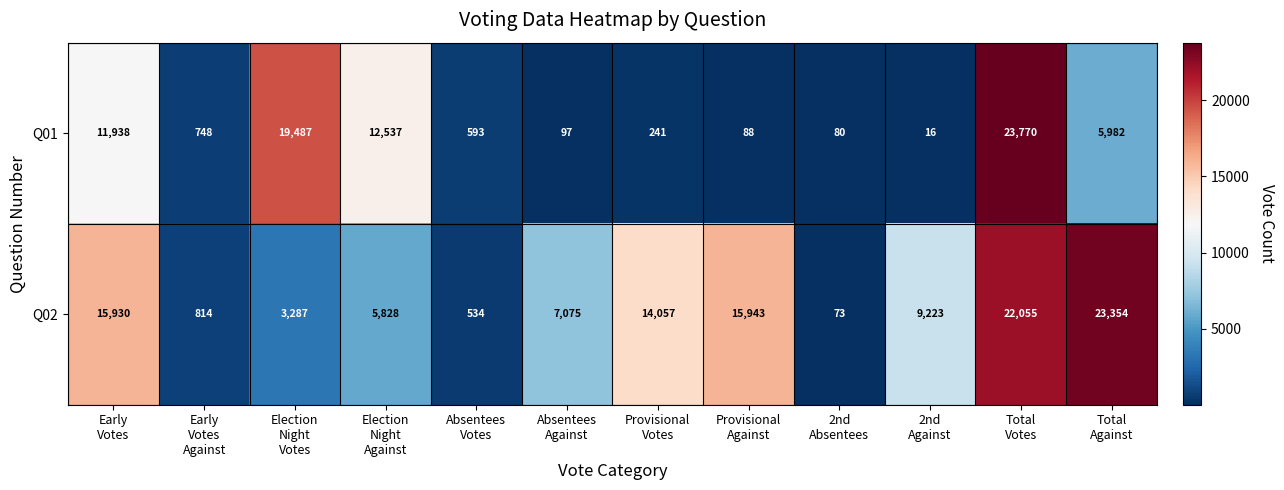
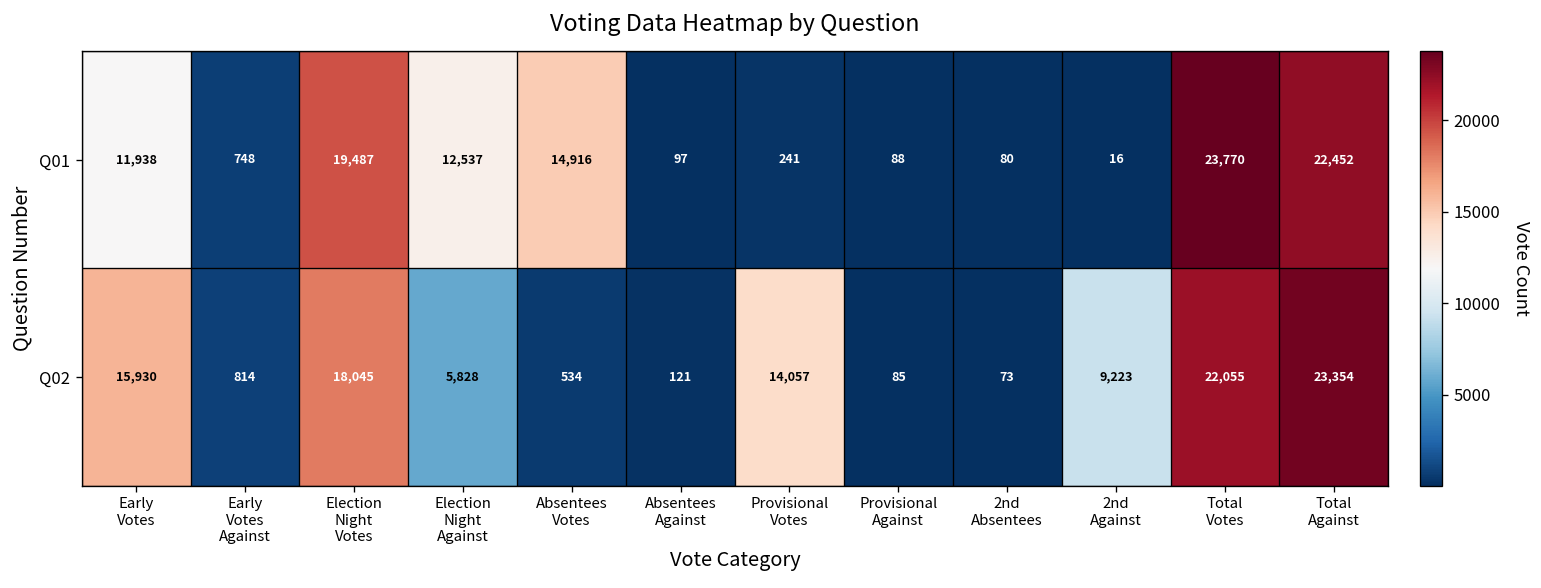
  {
    "Q01": {
      "Early Votes": "11,938",
      "Early Votes Against": "748",
      "Election Night Votes": "19,487",
      "Election Night Against": "12,537",
-     "Absentees Votes": "593",
+     "Absentees Votes": "14,916",
      "Absentees Against": "97",
      "Provisional Votes": "241",
      "Provisional Against": "88",
      "2nd Absentees": "80",
      "2nd Against": "16",
      "Total Votes": "23,770",
-     "Total Against": "5,982"
+     "Total Against": "22,452"
    },
    "Q02": {
      "Early Votes": "15,930",
      "Early Votes Against": "814",
-     "Election Night Votes": "3,287",
+     "Election Night Votes": "18,045",
      "Election Night Against": "5,828",
      "Absentees Votes": "534",
-     "Absentees Against": "7,075",
+     "Absentees Against": "121",
      "Provisional Votes": "14,057",
-     "Provisional Against": "15,943",
+     "Provisional Against": "85",
      "2nd Absentees": "73",
      "2nd Against": "9,223",
      "Total Votes": "22,055",
      "Total Against": "23,354"
    }
  }
